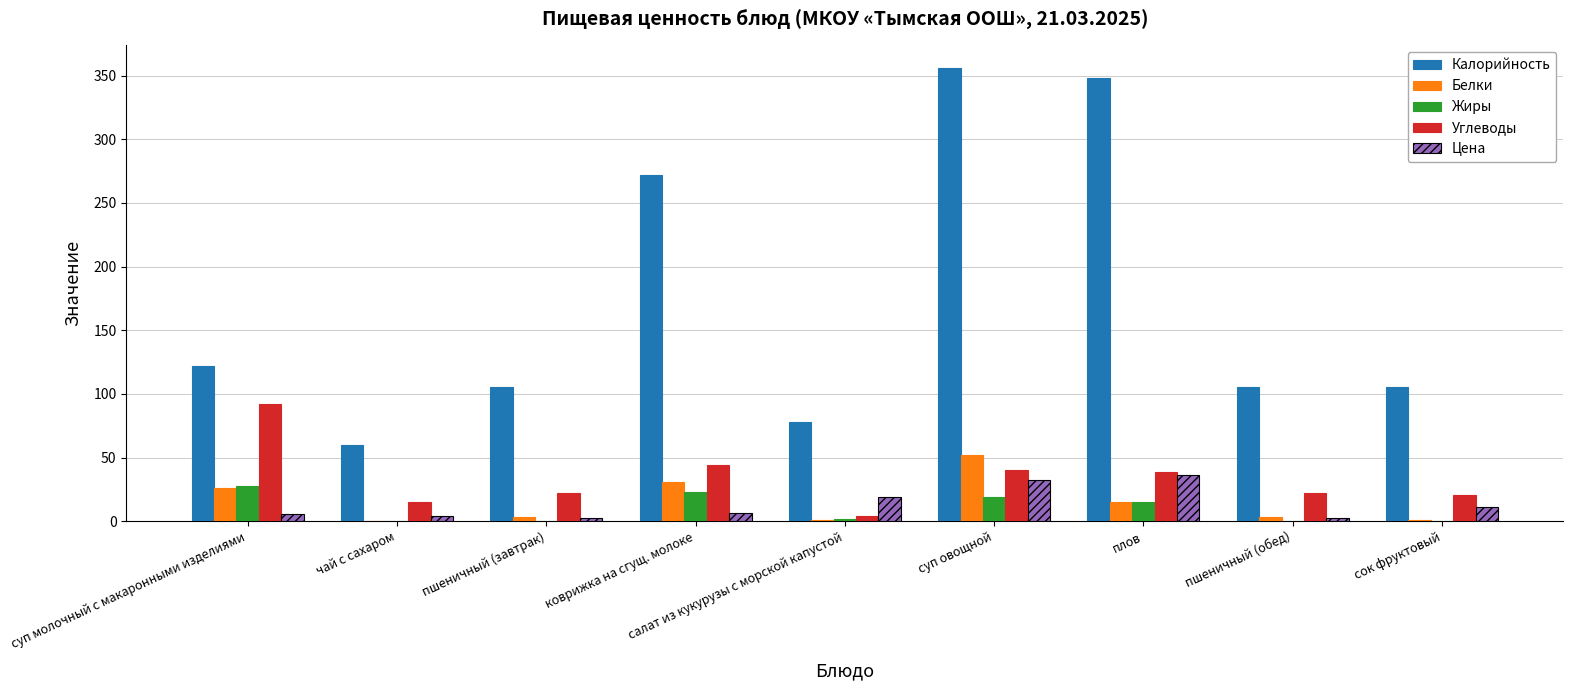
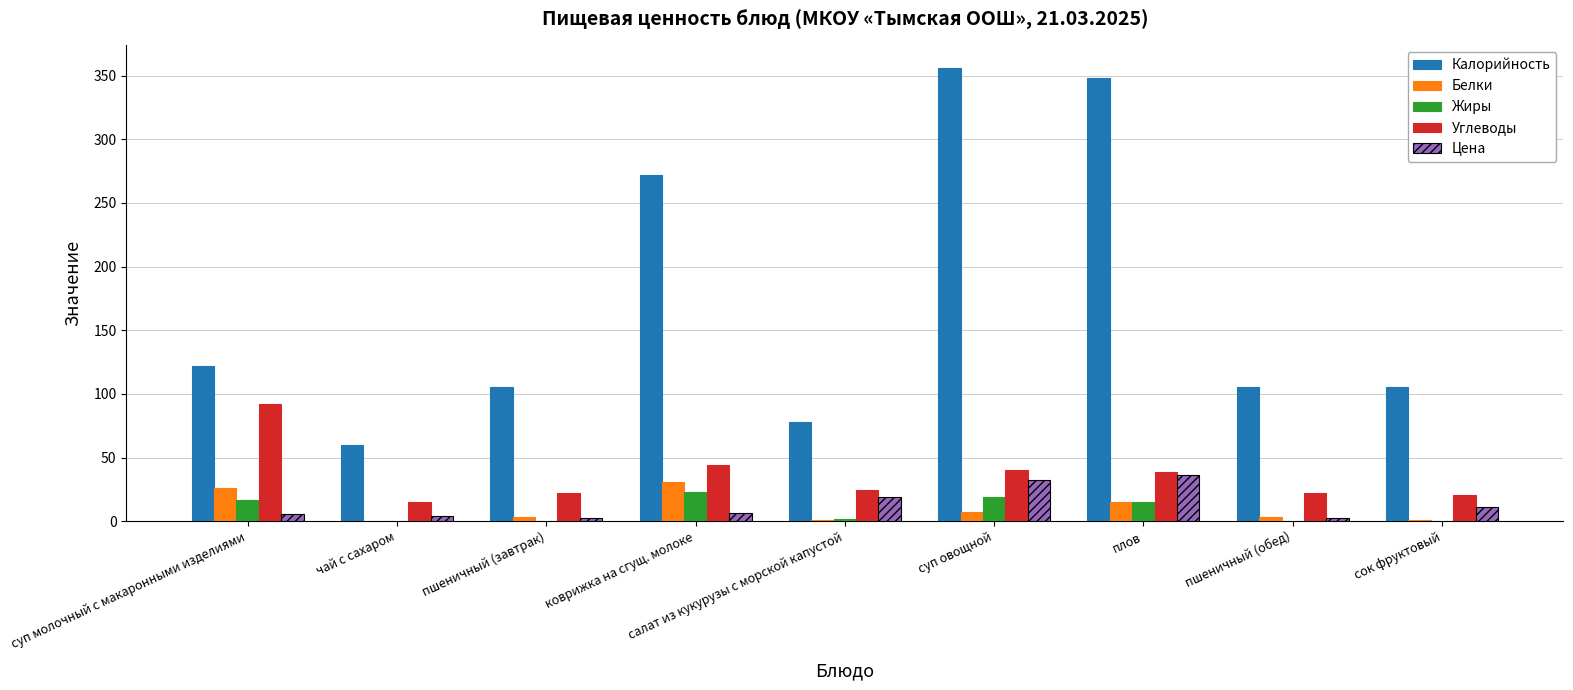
  {
    "Калорийность": {
      "суп молочный с макаронными изделиями": 122,
      "чай с сахаром": 60,
      "пшеничный (завтрак)": 106,
      "коврижка на сгущ. молоке": 272,
      "салат из кукурузы с морской капустой": 78,
      "суп овощной": 356,
      "плов": 348,
      "пшеничный (обед)": 106,
      "сок фруктовый": 106
    },
    "Белки": {
      "суп молочный с макаронными изделиями": 26,
      "чай с сахаром": 0,
      "пшеничный (завтрак)": 3,
      "коврижка на сгущ. молоке": 31,
-     "суп овощной": 52,
+     "суп овощной": 7,
      "плов": 15,
      "пшеничный (обед)": 3
    },
    "Жиры": {
-     "суп молочный с макаронными изделиями": 28,
+     "суп молочный с макаронными изделиями": 17,
      "чай с сахаром": 0,
      "коврижка на сгущ. молоке": 23,
      "салат из кукурузы с морской капустой": 2,
      "суп овощной": 19,
      "плов": 15,
      "сок фруктовый": 0
    },
    "Углеводы": {
      "суп молочный с макаронными изделиями": 92,
      "чай с сахаром": 15,
      "пшеничный (завтрак)": 22,
      "коврижка на сгущ. молоке": 44,
-     "салат из кукурузы с морской капустой": 4,
+     "салат из кукурузы с морской капустой": 24,
      "суп овощной": 40,
      "плов": 39,
      "пшеничный (обед)": 22,
      "сок фруктовый": 20
    },
    "Цена": {
      "суп молочный с макаронными изделиями": 6,
      "чай с сахаром": 4,
      "пшеничный (завтрак)": 2,
      "коврижка на сгущ. молоке": 7,
      "салат из кукурузы с морской капустой": 19,
      "суп овощной": 32,
      "плов": 36,
      "пшеничный (обед)": 2,
      "сок фруктовый": 11
    }
  }
